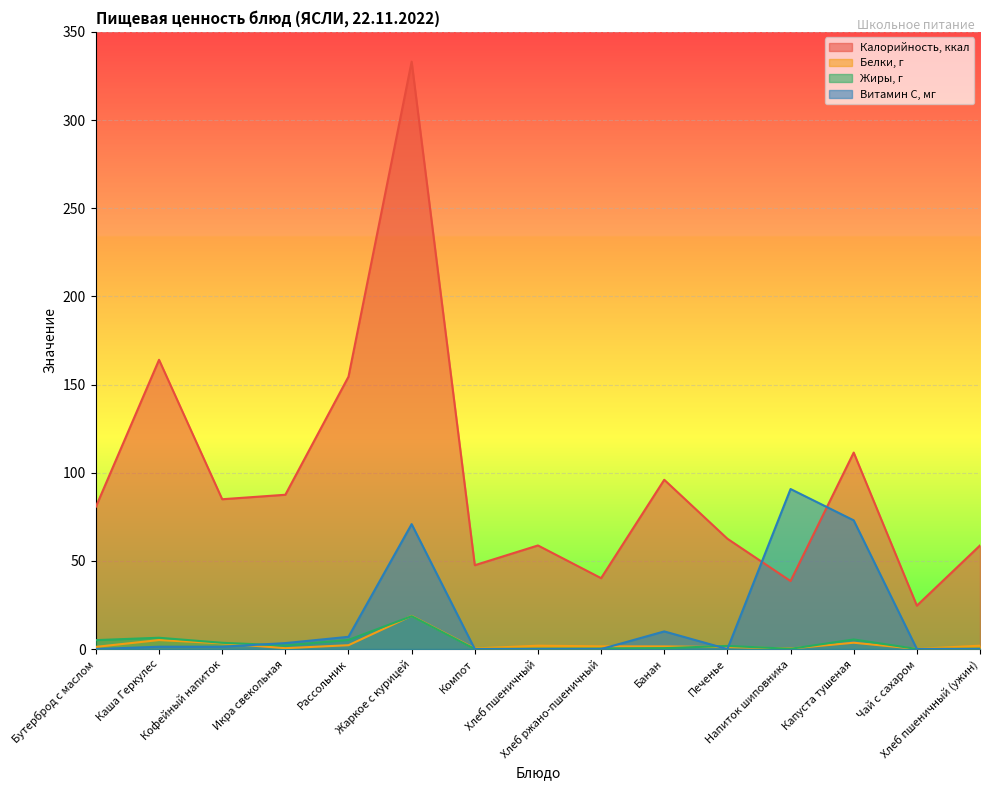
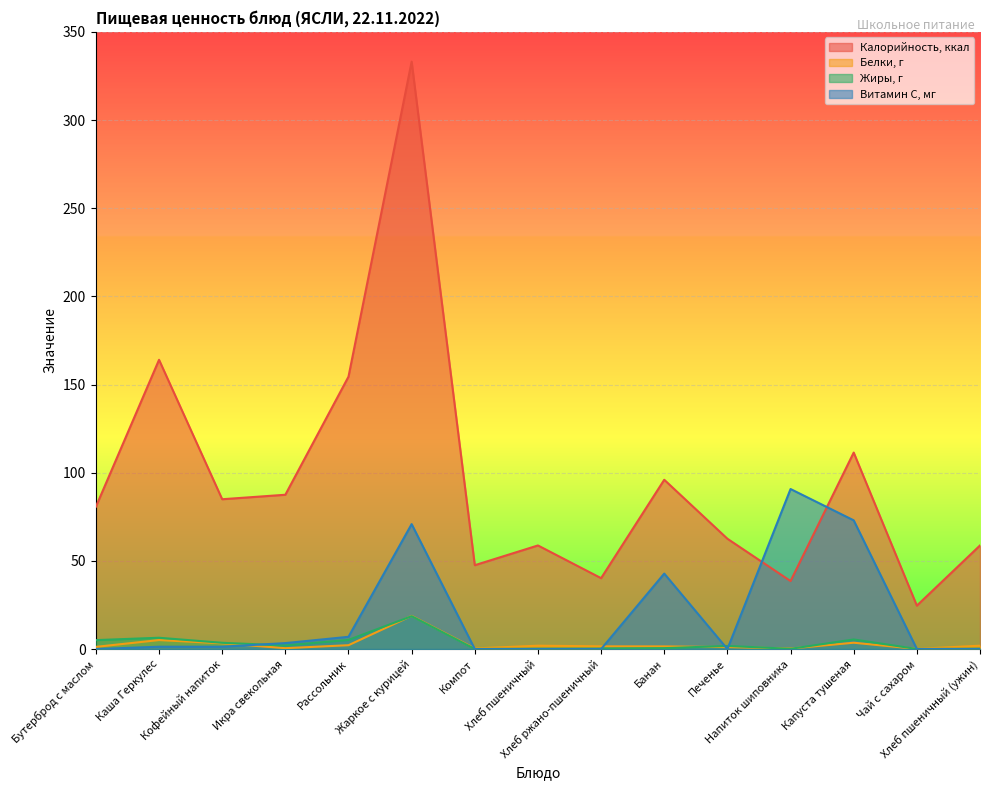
  {
    "Калорийность, ккал": {
      "Бутерброд с маслом": 81,
      "Каша Геркулес": 164,
      "Кофейный напиток": 85,
      "Икра свекольная": 88,
      "Рассольник": 154,
      "Жаркое с курицей": 333,
      "Компот": 48,
      "Хлеб пшеничный": 59,
      "Хлеб ржано-пшеничный": 40,
      "Банан": 96,
      "Печенье": 63,
      "Напиток шиповника": 39,
      "Капуста тушеная": 111,
      "Чай с сахаром": 25,
      "Хлеб пшеничный (ужин)": 59
    },
    "Белки, г": {
      "Икра свекольная": 1,
      "Рассольник": 2,
      "Хлеб пшеничный": 2,
      "Капуста тушеная": 4,
      "Хлеб пшеничный (ужин)": 2
    },
    "Жиры, г": {
      "Бутерброд с маслом": 5,
      "Рассольник": 5,
      "Капуста тушеная": 5
    },
    "Витамин C, мг": {
      "Каша Геркулес": 1,
      "Кофейный напиток": 1,
      "Рассольник": 7,
      "Жаркое с курицей": 71,
-     "Банан": 10,
+     "Банан": 43,
      "Напиток шиповника": 91,
      "Капуста тушеная": 73
    }
  }
